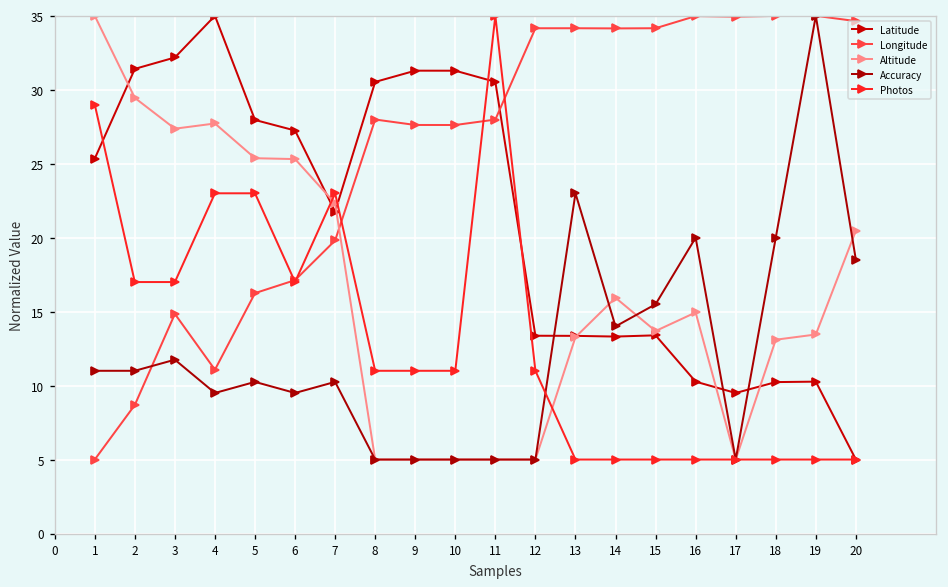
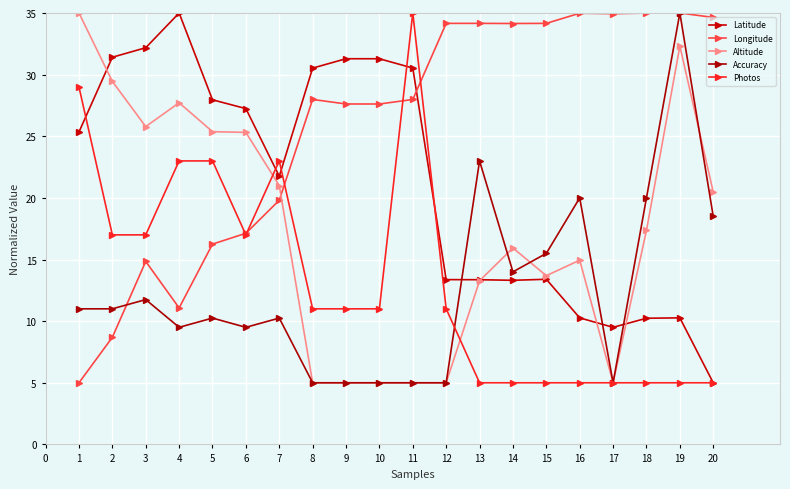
  {
    "Altitude": {
      "1": 35.0,
      "2": 29.5,
-     "3": 27.4,
+     "3": 25.8,
      "4": 27.7,
      "5": 25.4,
      "6": 25.3,
-     "7": 22.3,
+     "7": 21.0,
      "14": 15.9,
      "15": 13.7,
      "16": 14.9,
-     "18": 13.1,
-     "19": 13.5,
+     "18": 17.4,
+     "19": 32.3,
      "20": 20.5
    }
  }
